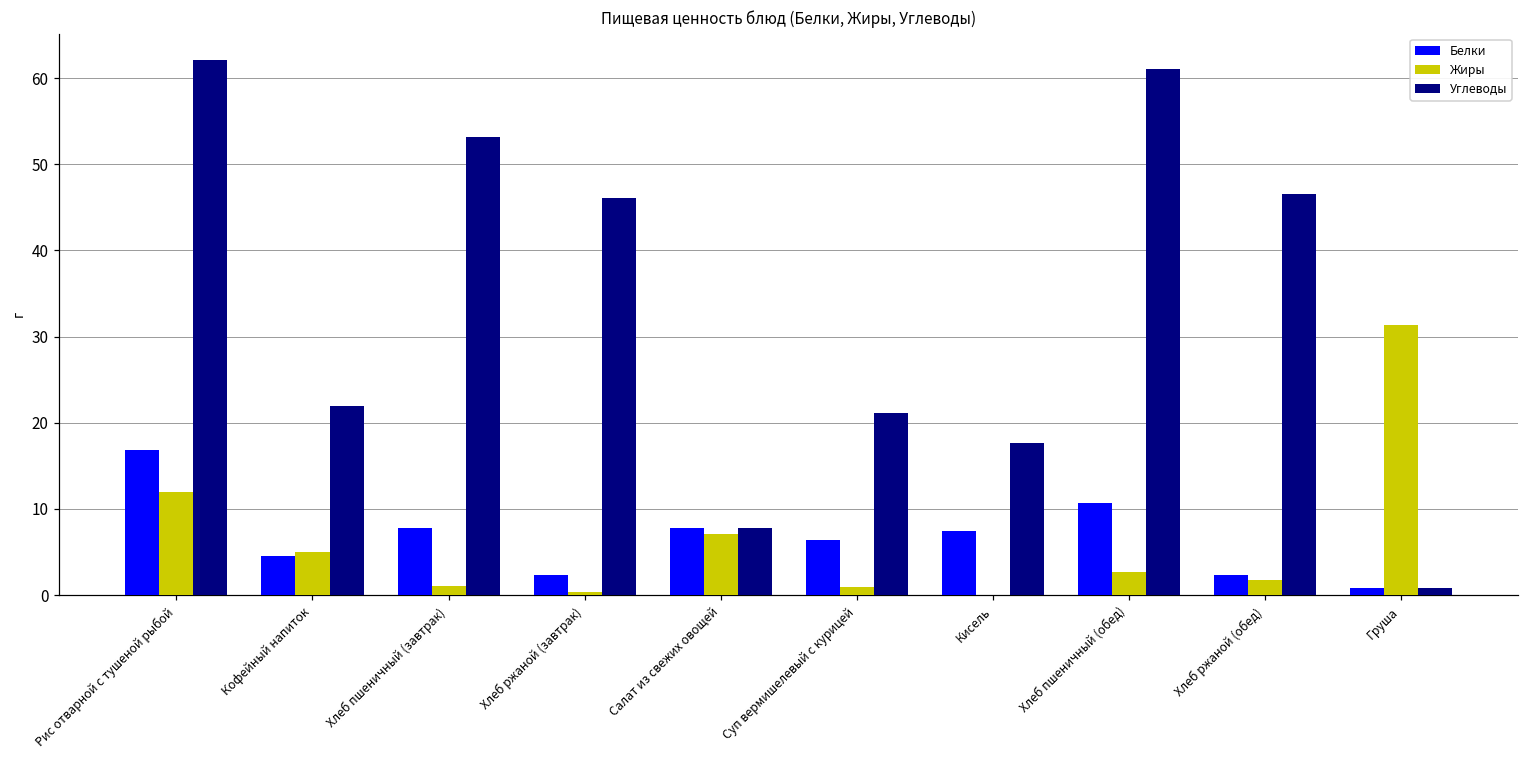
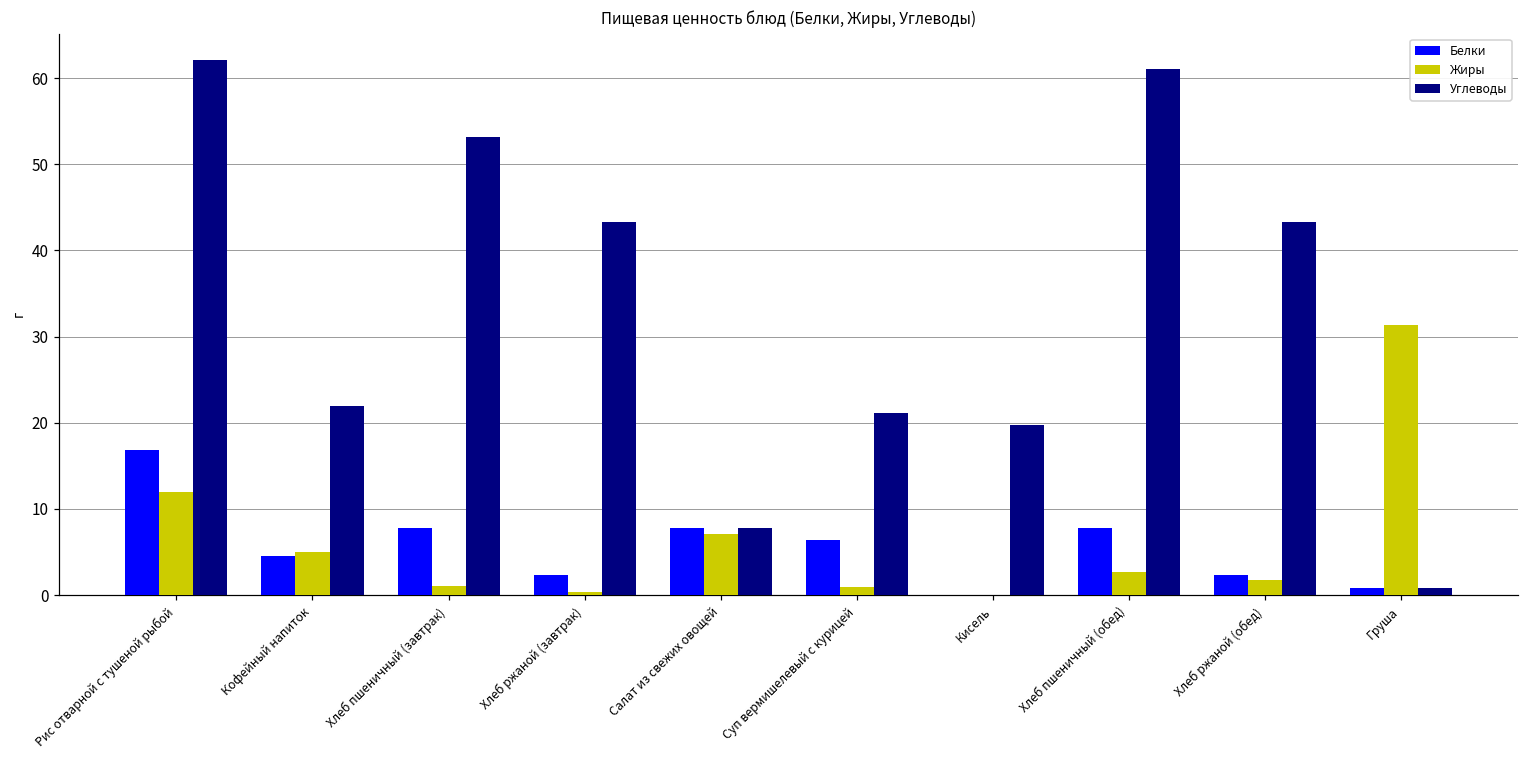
  {
    "Белки": {
      "Рис отварной с тушеной рыбой": 17,
      "Кофейный напиток": 5,
      "Хлеб пшеничный (завтрак)": 8,
      "Хлеб ржаной (завтрак)": 2,
      "Салат из свежих овощей": 8,
      "Суп вермишелевый с курицей": 6,
-     "Кисель": 7,
-     "Хлеб пшеничный (обед)": 11,
+     "Кисель": 0,
+     "Хлеб пшеничный (обед)": 8,
      "Хлеб ржаной (обед)": 2,
      "Груша": 1
    },
    "Жиры": {
      "Рис отварной с тушеной рыбой": 12,
      "Кофейный напиток": 5,
      "Хлеб пшеничный (завтрак)": 1,
      "Хлеб ржаной (завтрак)": 0,
      "Салат из свежих овощей": 7,
      "Суп вермишелевый с курицей": 1,
      "Кисель": 0,
      "Хлеб пшеничный (обед)": 3,
      "Хлеб ржаной (обед)": 2,
      "Груша": 31
    },
    "Углеводы": {
      "Рис отварной с тушеной рыбой": 62,
      "Кофейный напиток": 22,
      "Хлеб пшеничный (завтрак)": 53,
-     "Хлеб ржаной (завтрак)": 46,
+     "Хлеб ржаной (завтрак)": 43,
      "Салат из свежих овощей": 8,
      "Суп вермишелевый с курицей": 21,
-     "Кисель": 18,
+     "Кисель": 20,
      "Хлеб пшеничный (обед)": 61,
-     "Хлеб ржаной (обед)": 47,
+     "Хлеб ржаной (обед)": 43,
      "Груша": 1
    }
  }
